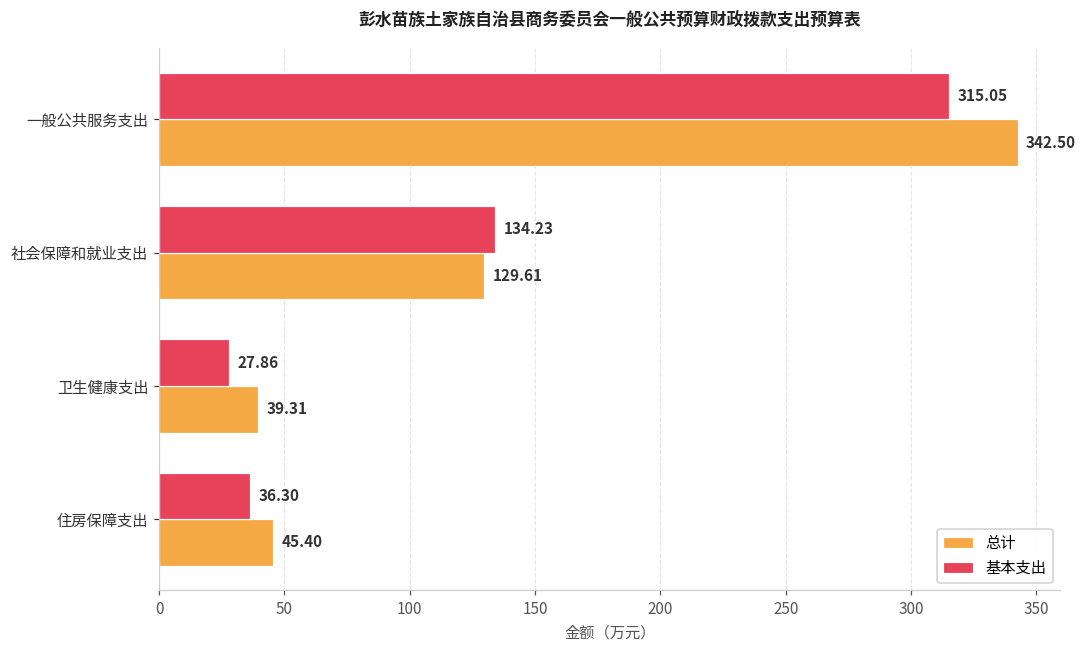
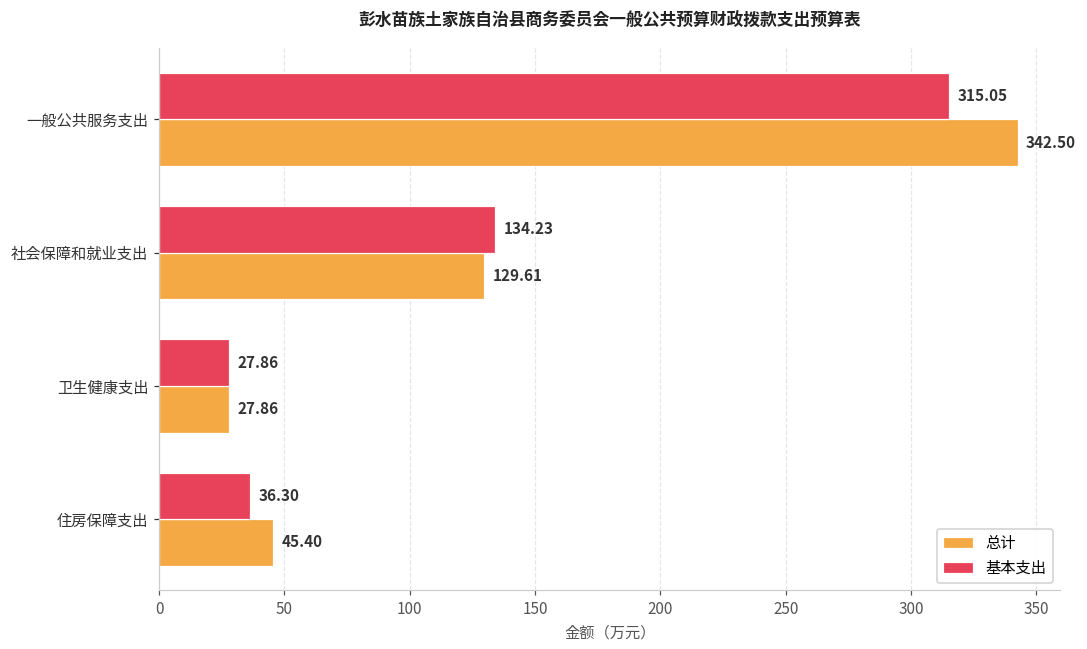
  {
    "总计": {
      "一般公共服务支出": 342.50,
      "社会保障和就业支出": 129.61,
-     "卫生健康支出": 39.31,
+     "卫生健康支出": 27.86,
      "住房保障支出": 45.40
    },
    "基本支出": {
      "一般公共服务支出": 315.05,
      "社会保障和就业支出": 134.23,
      "卫生健康支出": 27.86,
      "住房保障支出": 36.30
    }
  }
